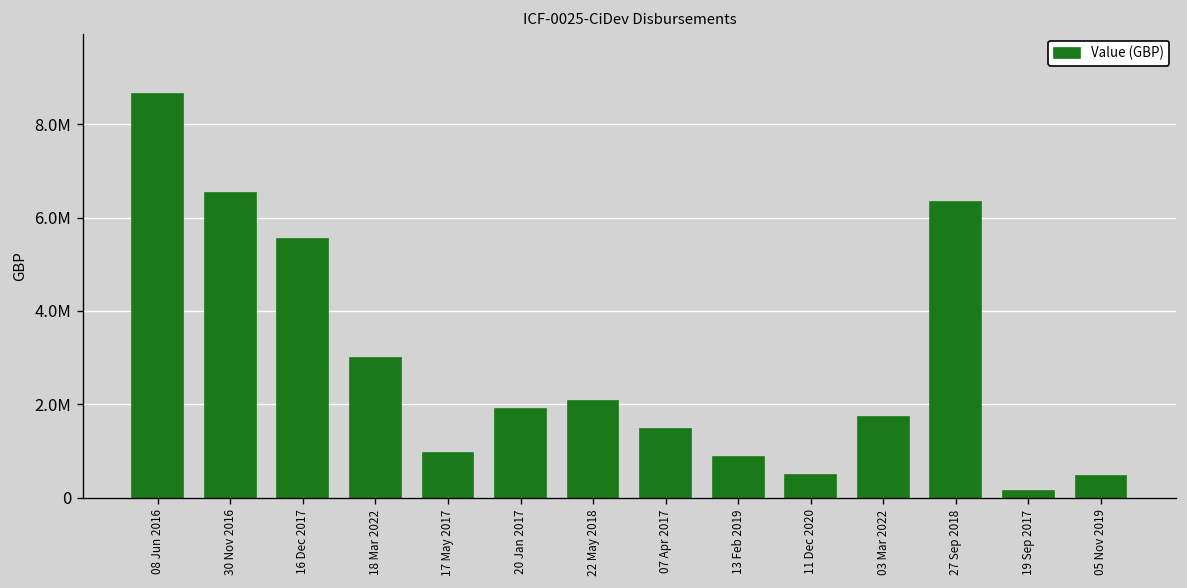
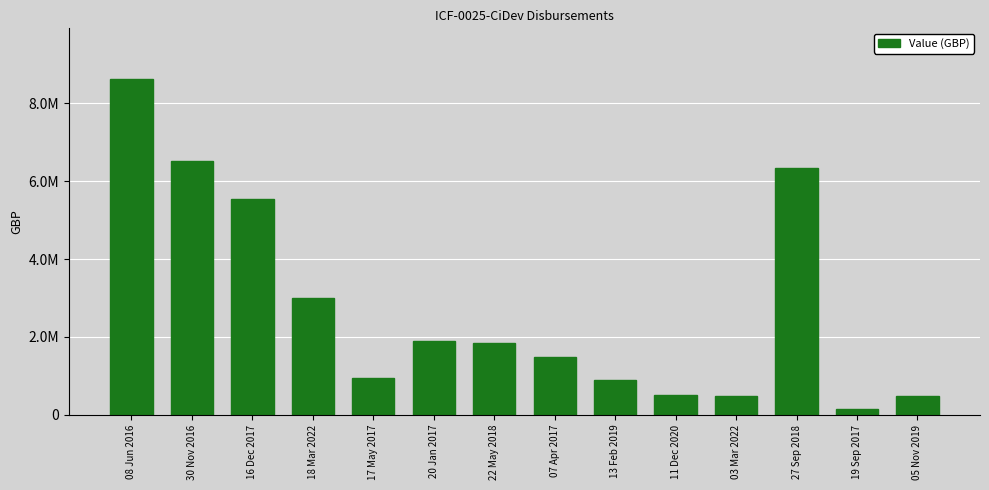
  {
    "08 Jun 2016": 8600000,
    "30 Nov 2016": 6500000,
    "16 Dec 2017": 5500000,
    "18 Mar 2022": 3000000,
    "17 May 2017": 1000000,
    "20 Jan 2017": 1900000,
-   "22 May 2018": 2100000,
+   "22 May 2018": 1800000,
    "07 Apr 2017": 1500000,
    "13 Feb 2019": 900000,
    "11 Dec 2020": 500000,
-   "03 Mar 2022": 1700000,
+   "03 Mar 2022": 500000,
    "27 Sep 2018": 6300000,
    "19 Sep 2017": 100000,
    "05 Nov 2019": 500000
  }
